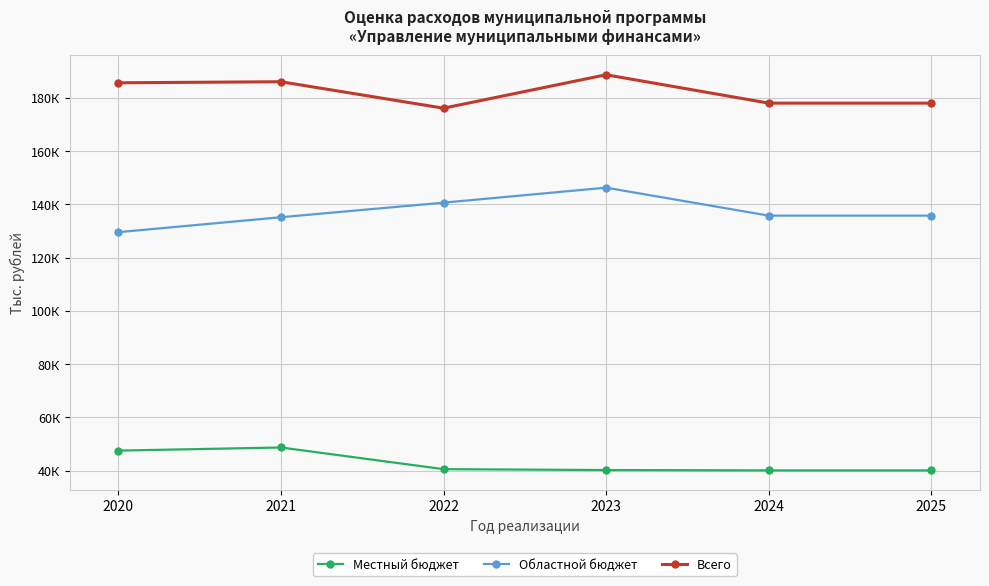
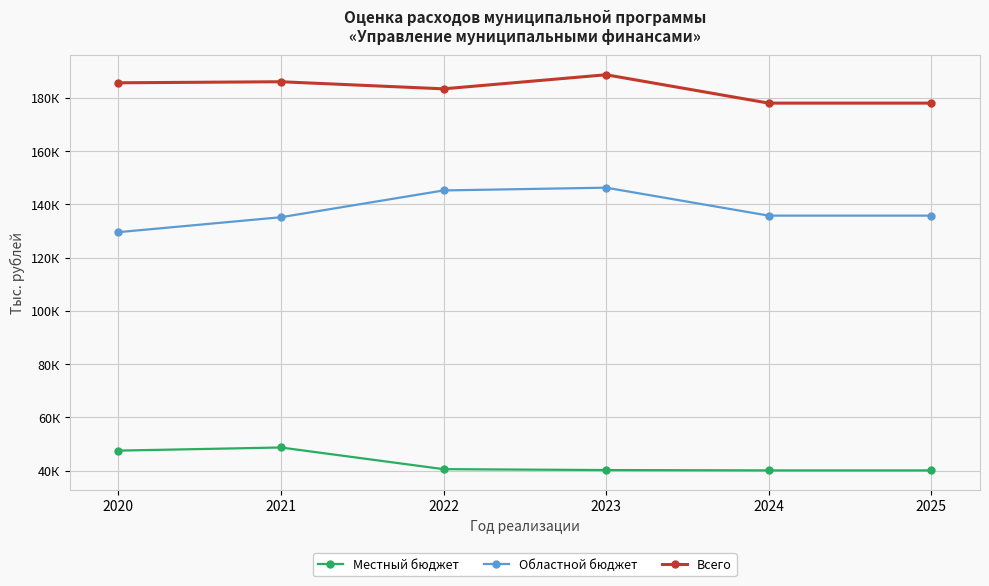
  {
    "Местный бюджет": {
      "2020": "48К",
      "2021": "49К",
      "2022": "41К",
      "2023": "40К",
      "2024": "40К",
      "2025": "40К"
    },
    "Областной бюджет": {
      "2020": "130К",
      "2021": "135К",
-     "2022": "141К",
+     "2022": "145К",
      "2023": "146К",
      "2024": "136К",
      "2025": "136К"
    },
    "Всего": {
      "2020": "186К",
      "2021": "186К",
-     "2022": "176К",
+     "2022": "183К",
      "2023": "189К",
      "2024": "178К",
      "2025": "178К"
    }
  }
